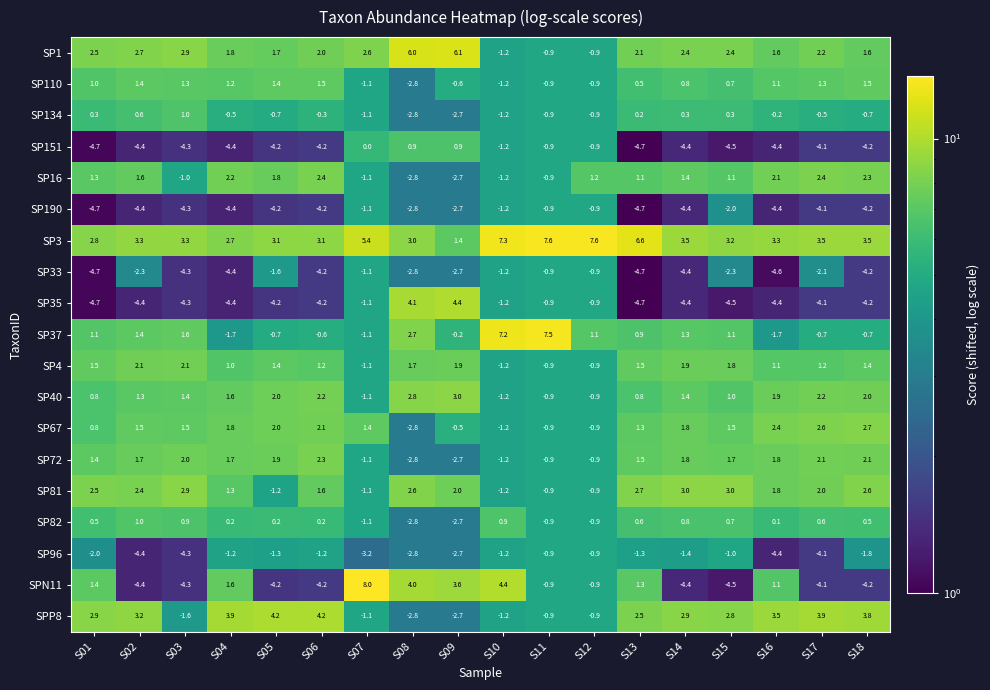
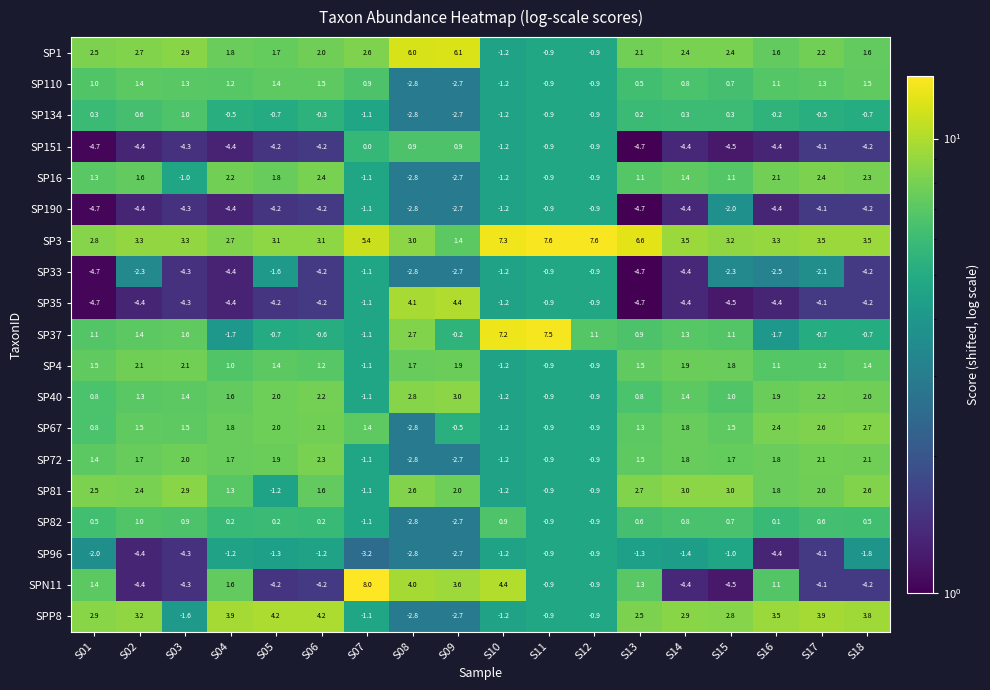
  {
    "SP110": {
      "S01": 1.0,
      "S02": 1.4,
      "S03": 1.3,
      "S04": 1.2,
      "S05": 1.4,
      "S06": 1.5,
-     "S07": -1.1,
+     "S07": 0.9,
      "S08": -2.8,
-     "S09": -0.6,
+     "S09": -2.7,
      "S10": -1.2,
      "S11": -0.9,
      "S12": -0.9,
      "S13": 0.5,
      "S14": 0.8,
      "S15": 0.7,
      "S16": 1.1,
      "S17": 1.3,
      "S18": 1.5
    },
    "SP16": {
      "S01": 1.3,
      "S02": 1.6,
      "S03": -1.0,
      "S04": 2.2,
      "S05": 1.8,
      "S06": 2.4,
      "S07": -1.1,
      "S08": -2.8,
      "S09": -2.7,
      "S10": -1.2,
      "S11": -0.9,
-     "S12": 1.2,
+     "S12": -0.9,
      "S13": 1.1,
      "S14": 1.4,
      "S15": 1.1,
      "S16": 2.1,
      "S17": 2.4,
      "S18": 2.3
    },
    "SP33": {
      "S01": -4.7,
      "S02": -2.3,
      "S03": -4.3,
      "S04": -4.4,
      "S05": -1.6,
      "S06": -4.2,
      "S07": -1.1,
      "S08": -2.8,
      "S09": -2.7,
      "S10": -1.2,
      "S11": -0.9,
      "S12": -0.9,
      "S13": -4.7,
      "S14": -4.4,
      "S15": -2.3,
-     "S16": -4.6,
+     "S16": -2.5,
      "S17": -2.1,
      "S18": -4.2
    }
  }
